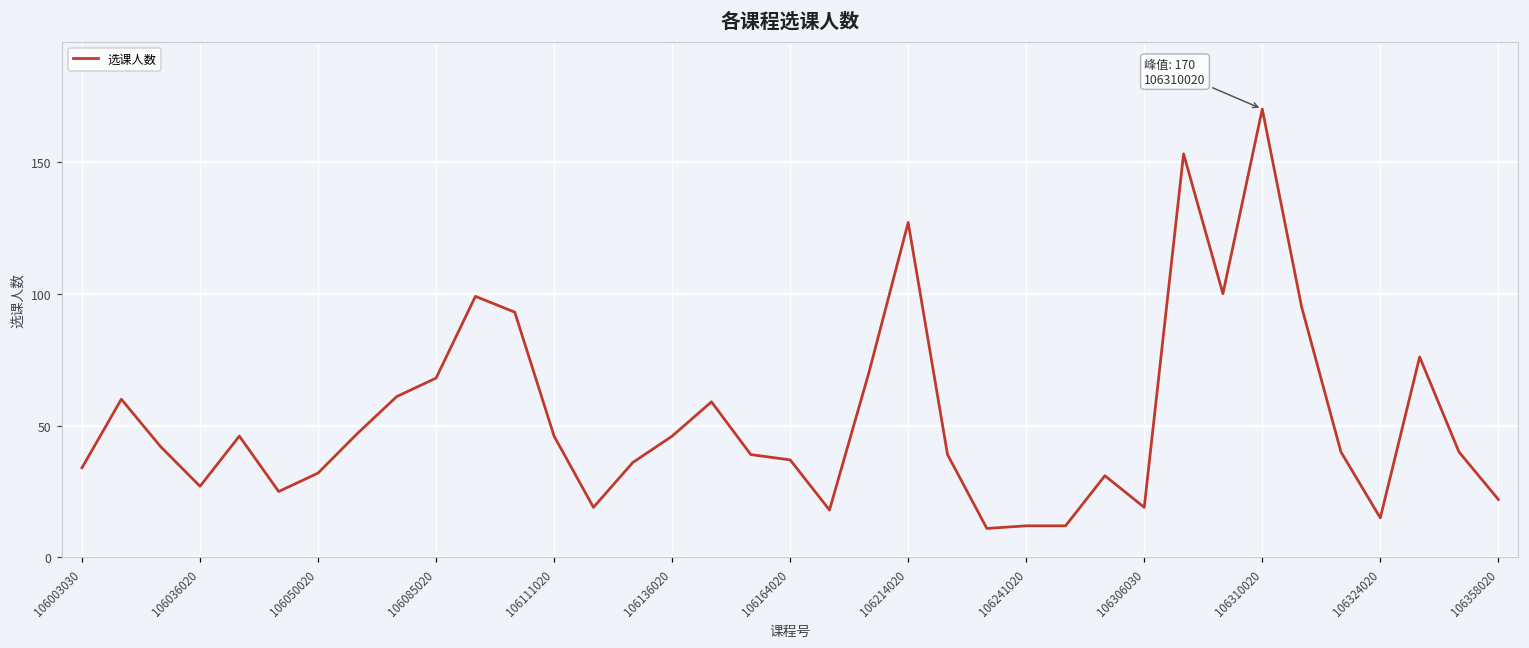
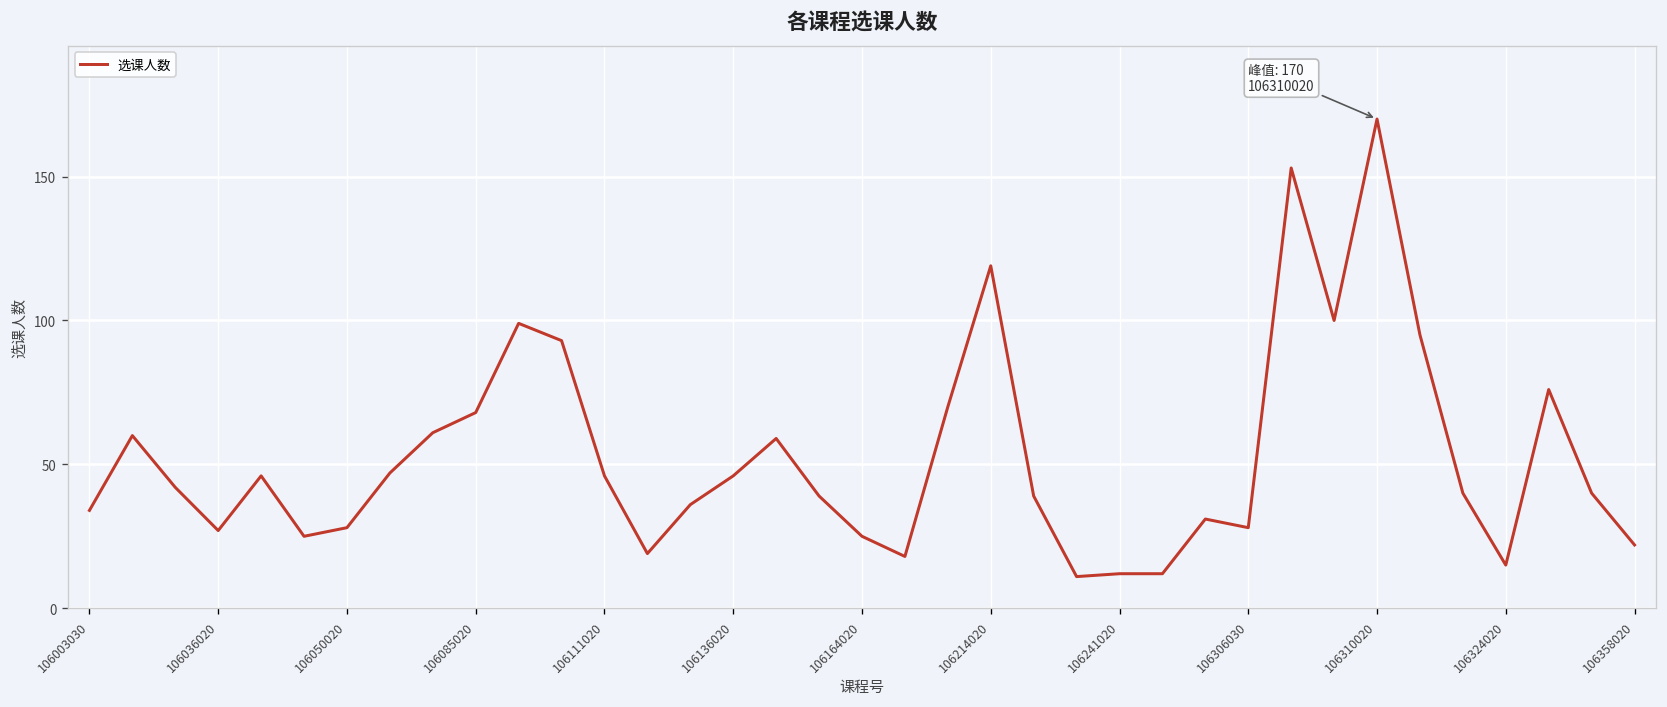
  {
    "106003030": 34,
    "106036020": 27,
-   "106050020": 32,
+   "106050020": 28,
    "106085020": 68,
    "106111020": 46,
    "106136020": 46,
-   "106164020": 37,
-   "106214020": 127,
+   "106164020": 25,
+   "106214020": 119,
    "106241020": 12,
-   "106306030": 19,
+   "106306030": 28,
    "106324020": 15,
    "106358020": 22
  }
